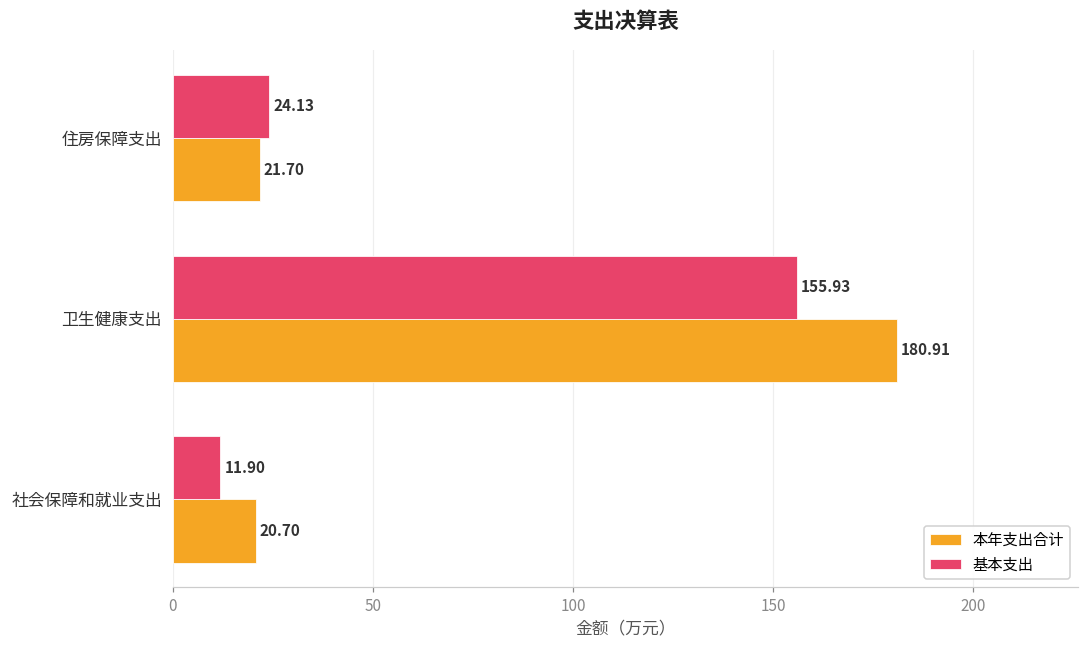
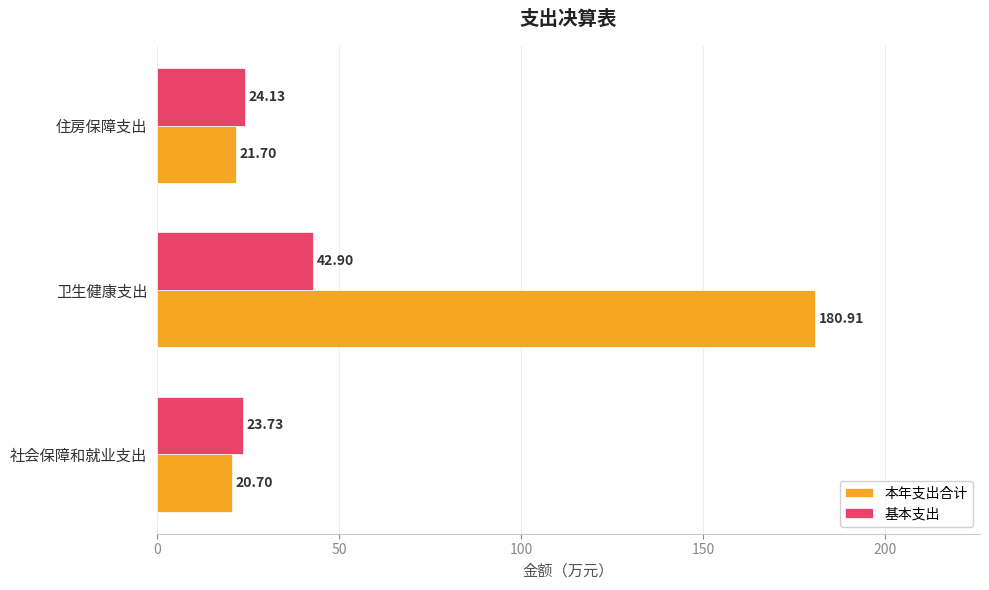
  {
    "本年支出合计": {
      "住房保障支出": 21.70,
      "卫生健康支出": 180.91,
      "社会保障和就业支出": 20.70
    },
    "基本支出": {
      "住房保障支出": 24.13,
-     "卫生健康支出": 155.93,
-     "社会保障和就业支出": 11.90
+     "卫生健康支出": 42.90,
+     "社会保障和就业支出": 23.73
    }
  }
